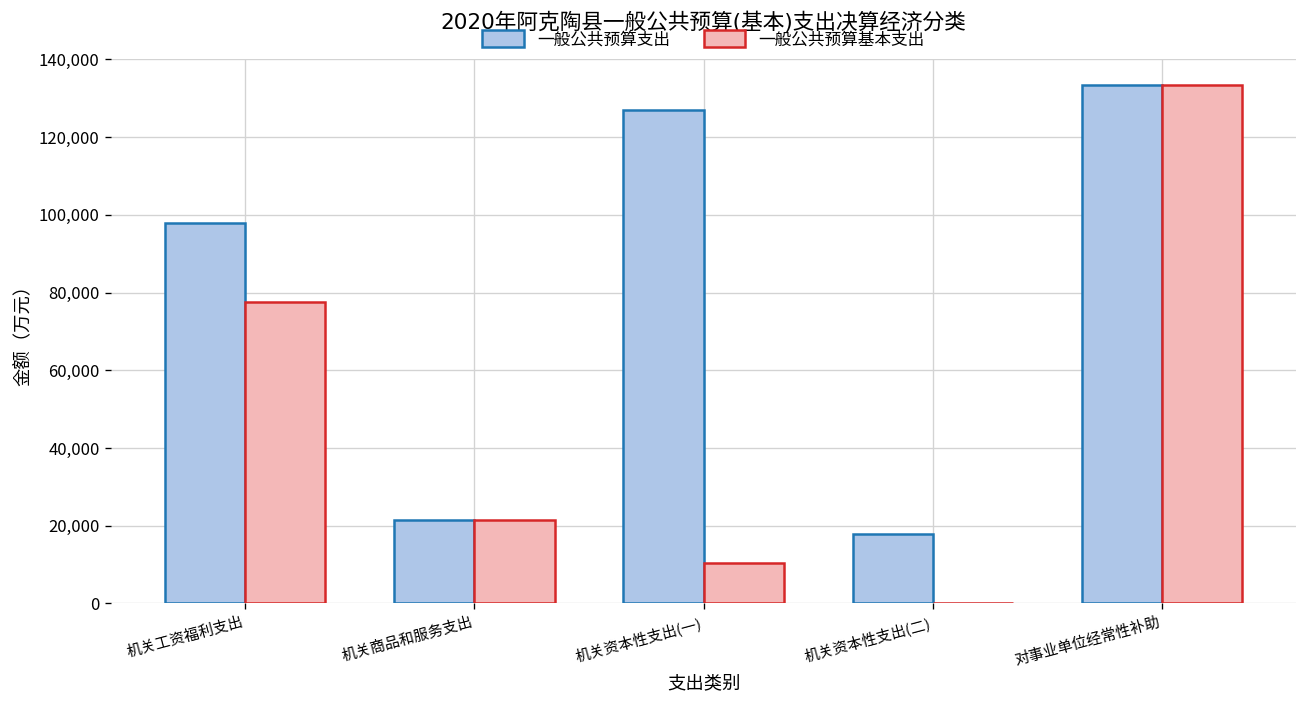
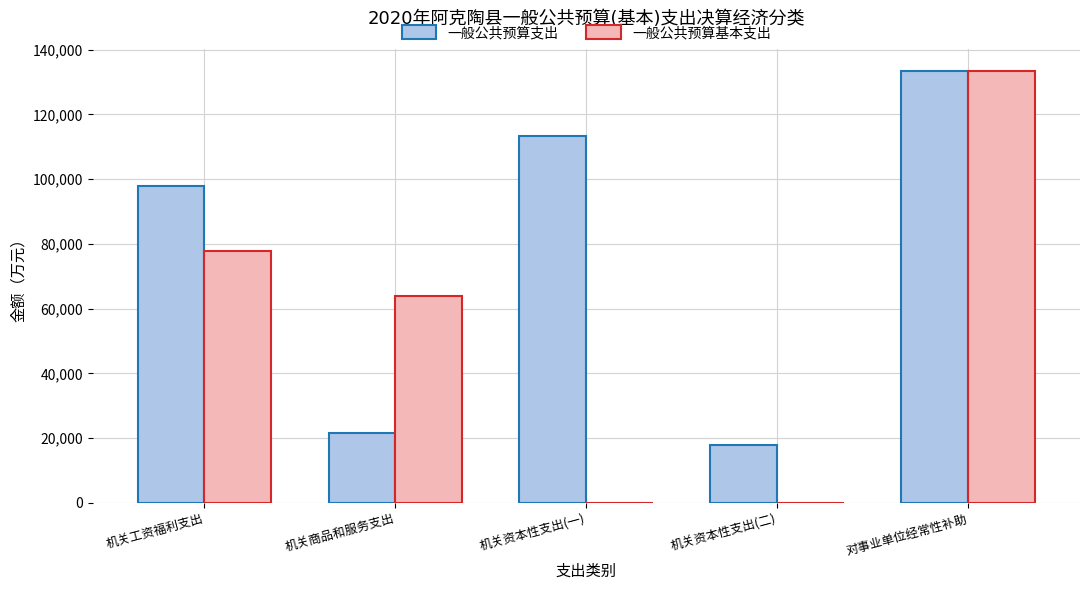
  {
    "一般公共预算支出": {
      "机关工资福利支出": "98,000",
      "机关商品和服务支出": "22,000",
-     "机关资本性支出(一)": "127,000",
+     "机关资本性支出(一)": "113,000",
      "机关资本性支出(二)": "18,000",
      "对事业单位经常性补助": "134,000"
    },
    "一般公共预算基本支出": {
      "机关工资福利支出": "78,000",
-     "机关商品和服务支出": "22,000",
-     "机关资本性支出(一)": "10,000",
+     "机关商品和服务支出": "64,000",
+     "机关资本性支出(一)": "0",
      "机关资本性支出(二)": "0",
      "对事业单位经常性补助": "134,000"
    }
  }
